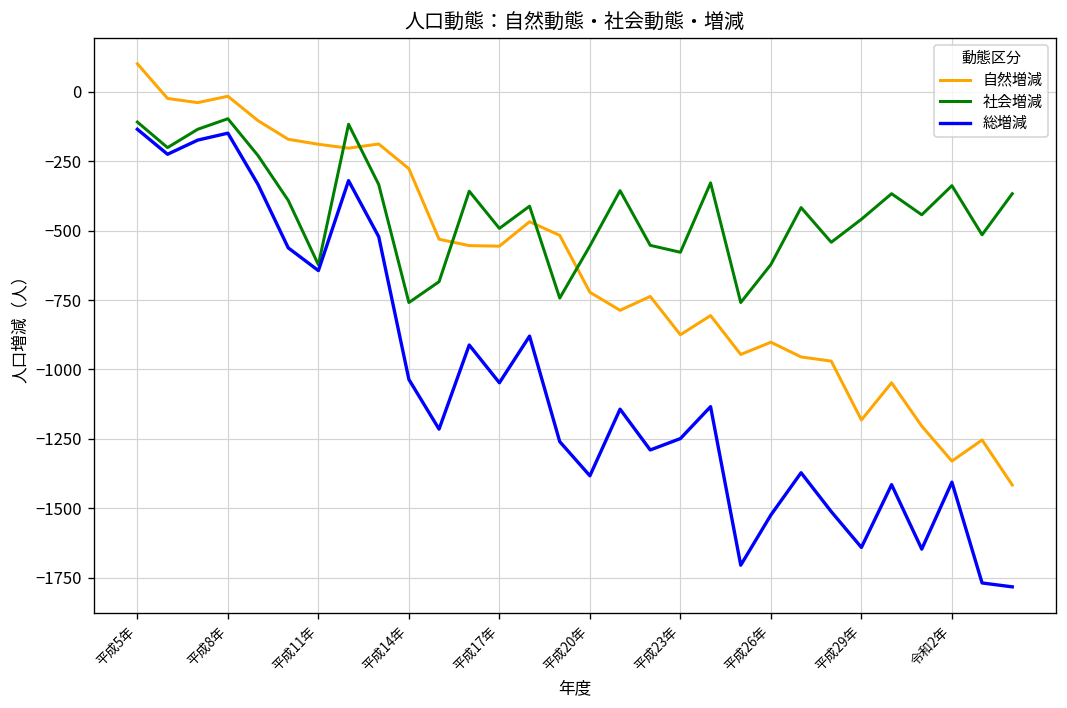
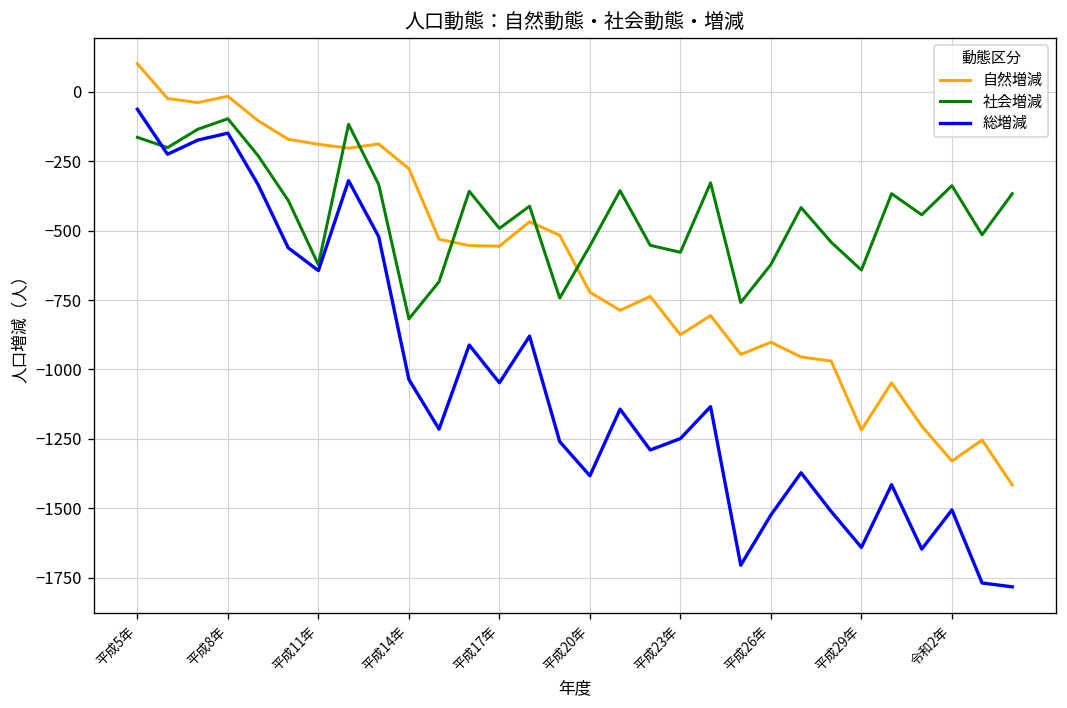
  {
    "自然増減": {
      "平成5年": 100,
      "平成8年": -20,
      "平成11年": -190,
      "平成14年": -280,
      "平成17年": -560,
      "平成20年": -720,
      "平成23年": -880,
      "平成26年": -900,
-     "平成29年": -1180,
+     "平成29年": -1220,
      "令和2年": -1330
    },
    "社会増減": {
-     "平成5年": -110,
+     "平成5年": -160,
      "平成8年": -100,
      "平成11年": -620,
-     "平成14年": -760,
+     "平成14年": -820,
      "平成17年": -490,
      "平成20年": -560,
      "平成23年": -580,
      "平成26年": -620,
-     "平成29年": -460,
+     "平成29年": -640,
      "令和2年": -340
    },
    "総増減": {
-     "平成5年": -140,
+     "平成5年": -60,
      "平成8年": -150,
      "平成11年": -640,
      "平成14年": -1040,
      "平成17年": -1050,
      "平成20年": -1380,
      "平成23年": -1250,
      "平成26年": -1520,
      "平成29年": -1640,
-     "令和2年": -1410
+     "令和2年": -1510
    }
  }
